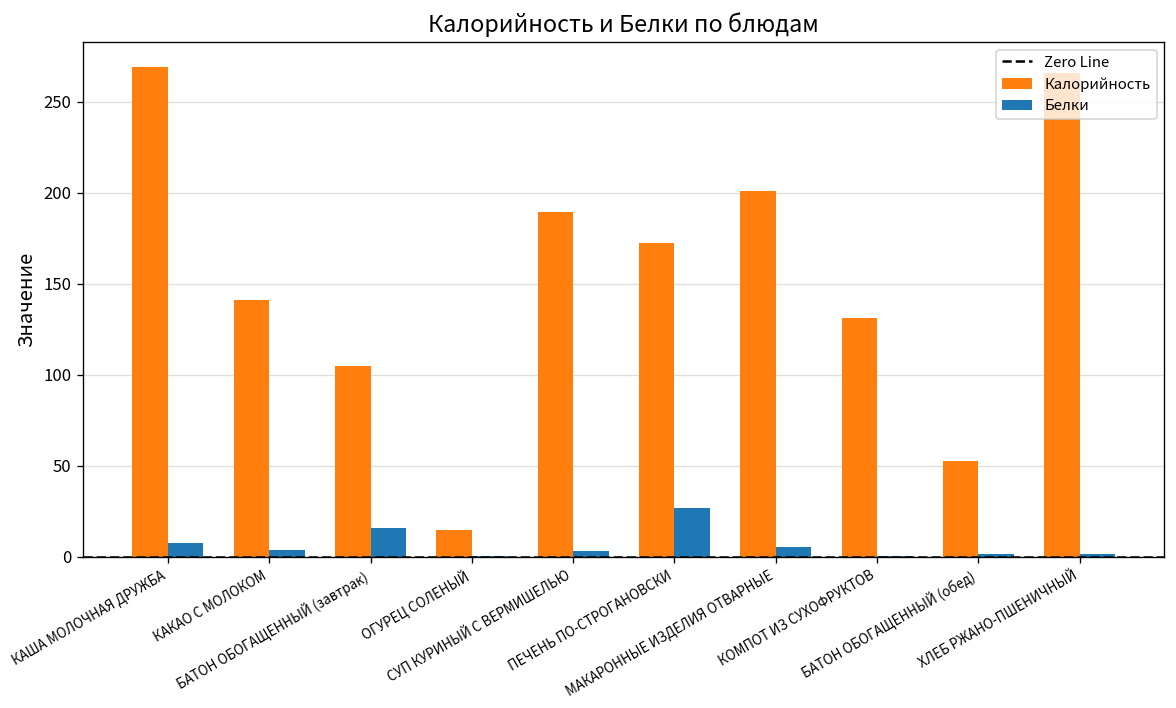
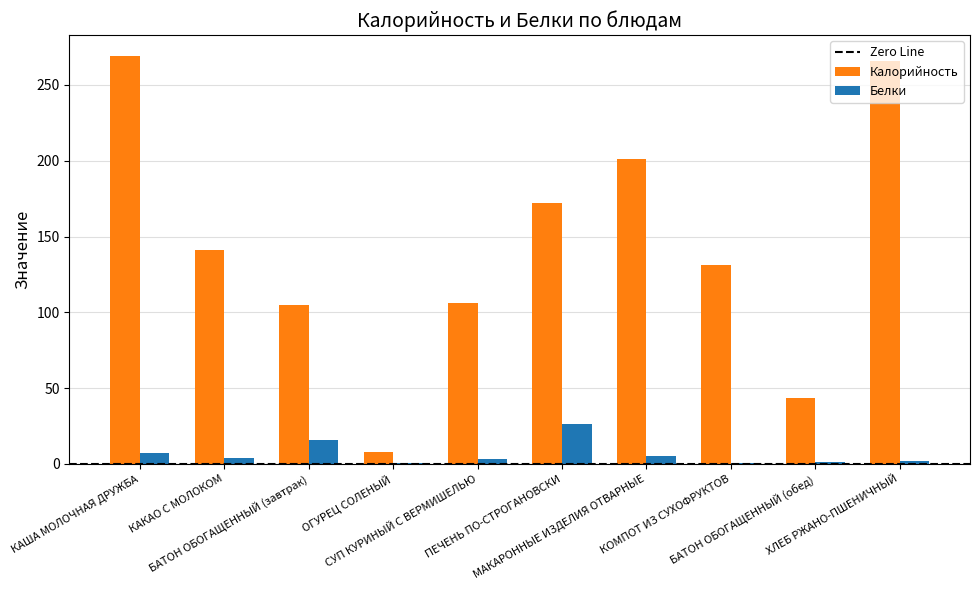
  {
    "Калорийность": {
      "КАША МОЛОЧНАЯ ДРУЖБА": 269,
      "КАКАО С МОЛОКОМ": 141,
      "БАТОН ОБОГАЩЕННЫЙ (завтрак)": 105,
-     "ОГУРЕЦ СОЛЕНЫЙ": 15,
-     "СУП КУРИНЫЙ С ВЕРМИШЕЛЬЮ": 189,
+     "ОГУРЕЦ СОЛЕНЫЙ": 8,
+     "СУП КУРИНЫЙ С ВЕРМИШЕЛЬЮ": 106,
      "ПЕЧЕНЬ ПО-СТРОГАНОВСКИ": 172,
      "МАКАРОННЫЕ ИЗДЕЛИЯ ОТВАРНЫЕ": 201,
      "КОМПОТ ИЗ СУХОФРУКТОВ": 131,
-     "БАТОН ОБОГАЩЕННЫЙ (обед)": 52
+     "БАТОН ОБОГАЩЕННЫЙ (обед)": 44
    },
    "Белки": {
      "КАША МОЛОЧНАЯ ДРУЖБА": 7,
      "КАКАО С МОЛОКОМ": 4,
      "БАТОН ОБОГАЩЕННЫЙ (завтрак)": 16,
      "СУП КУРИНЫЙ С ВЕРМИШЕЛЬЮ": 3,
      "ПЕЧЕНЬ ПО-СТРОГАНОВСКИ": 27,
      "МАКАРОННЫЕ ИЗДЕЛИЯ ОТВАРНЫЕ": 5,
      "ХЛЕБ РЖАНО-ПШЕНИЧНЫЙ": 2
    }
  }
